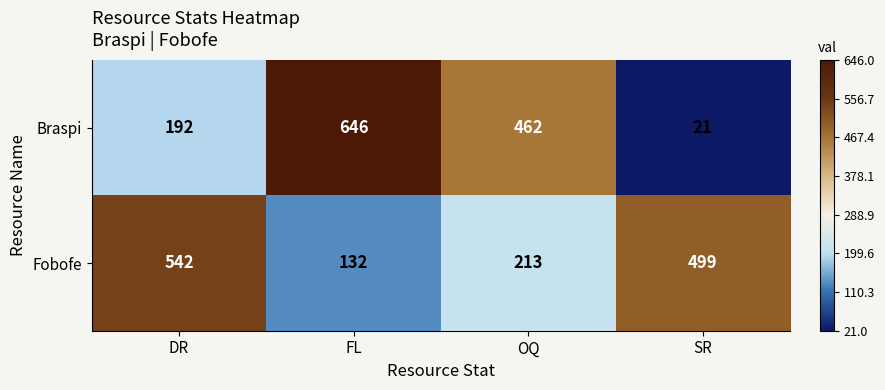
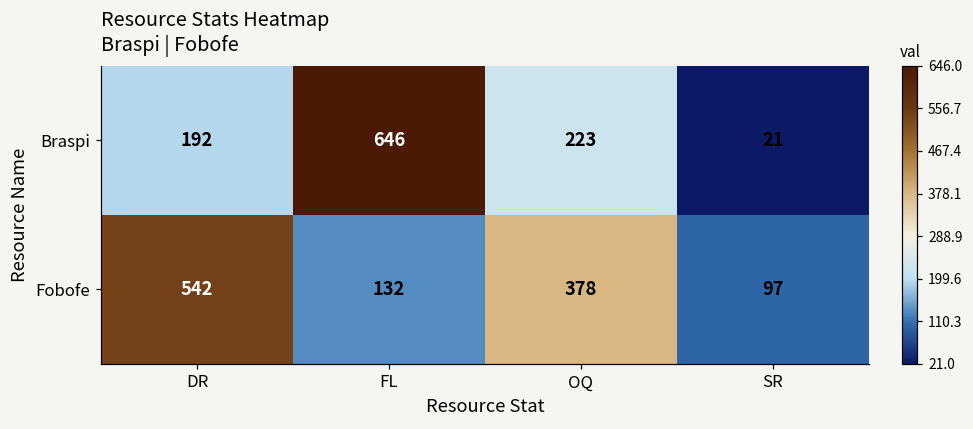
  {
    "Braspi": {
      "DR": 192,
      "FL": 646,
-     "OQ": 462,
+     "OQ": 223,
      "SR": 21
    },
    "Fobofe": {
      "DR": 542,
      "FL": 132,
-     "OQ": 213,
-     "SR": 499
+     "OQ": 378,
+     "SR": 97
    }
  }
